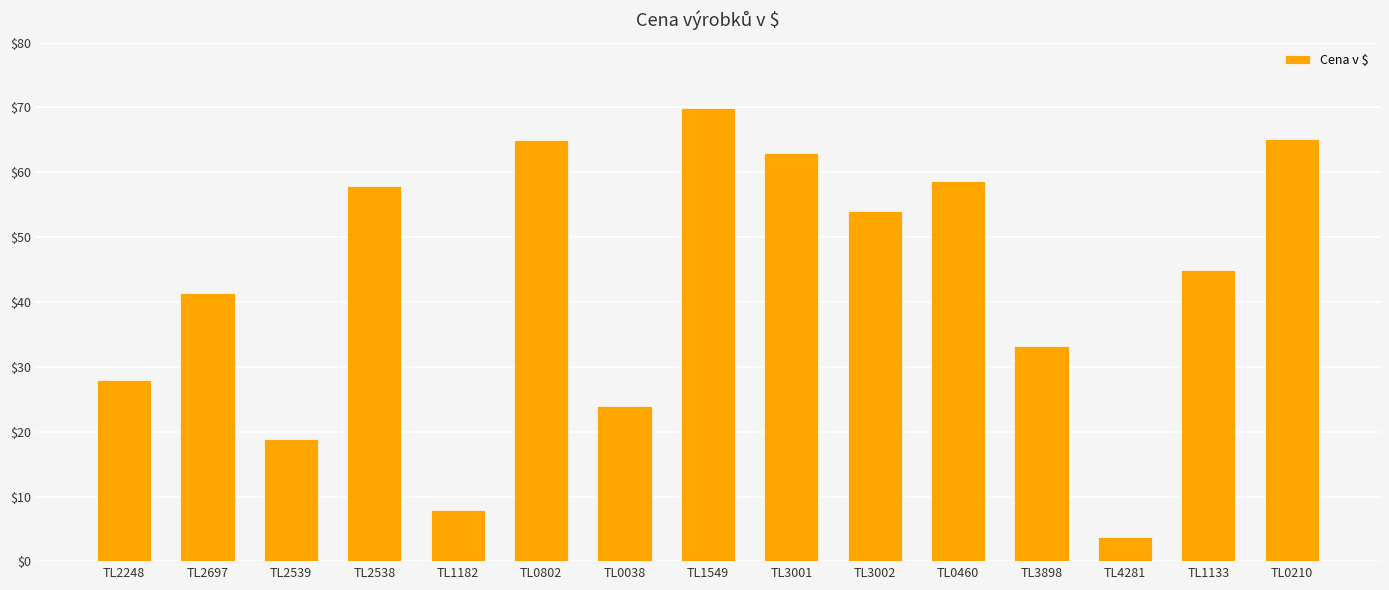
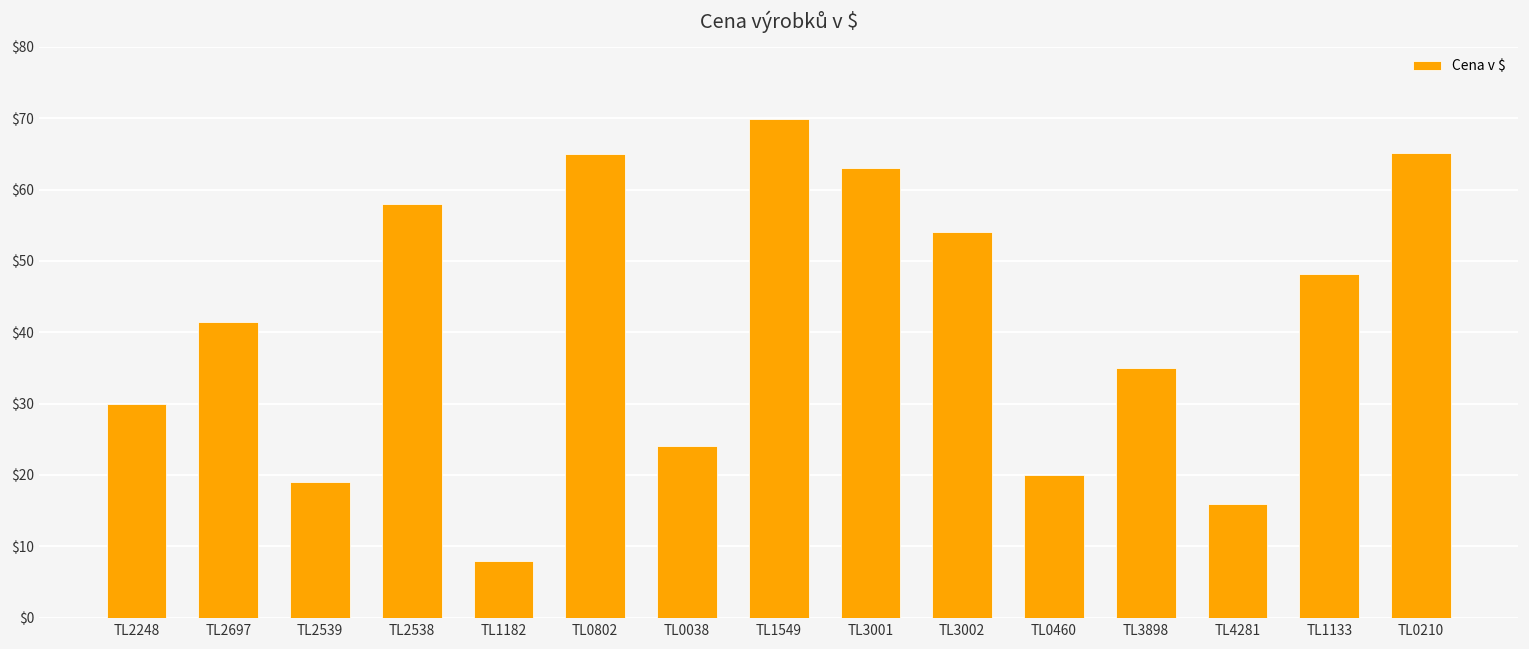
  {
-   "TL2248": "$28",
+   "TL2248": "$30",
    "TL2697": "$41",
    "TL2539": "$19",
    "TL2538": "$58",
    "TL1182": "$8",
    "TL0802": "$65",
    "TL0038": "$24",
    "TL1549": "$70",
    "TL3001": "$63",
    "TL3002": "$54",
-   "TL0460": "$59",
-   "TL3898": "$33",
-   "TL4281": "$4",
-   "TL1133": "$45",
+   "TL0460": "$20",
+   "TL3898": "$35",
+   "TL4281": "$16",
+   "TL1133": "$48",
    "TL0210": "$65"
  }
